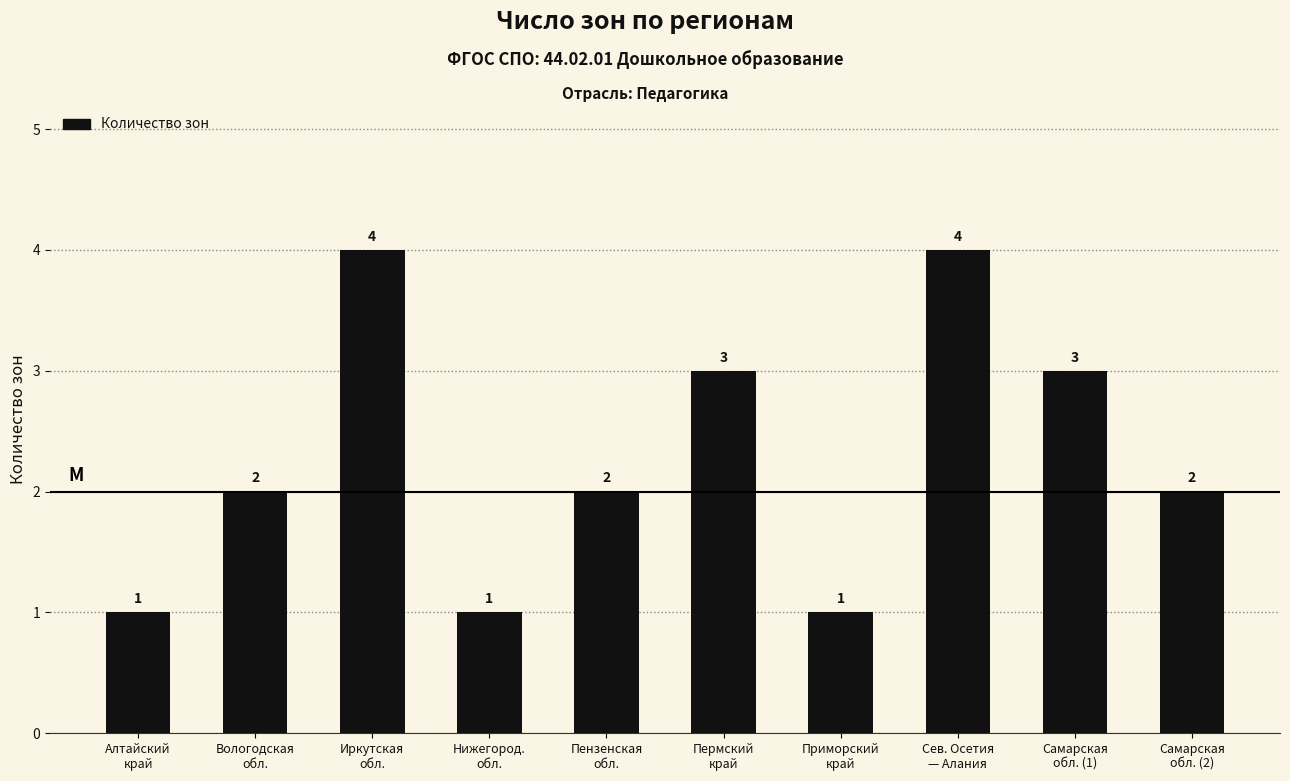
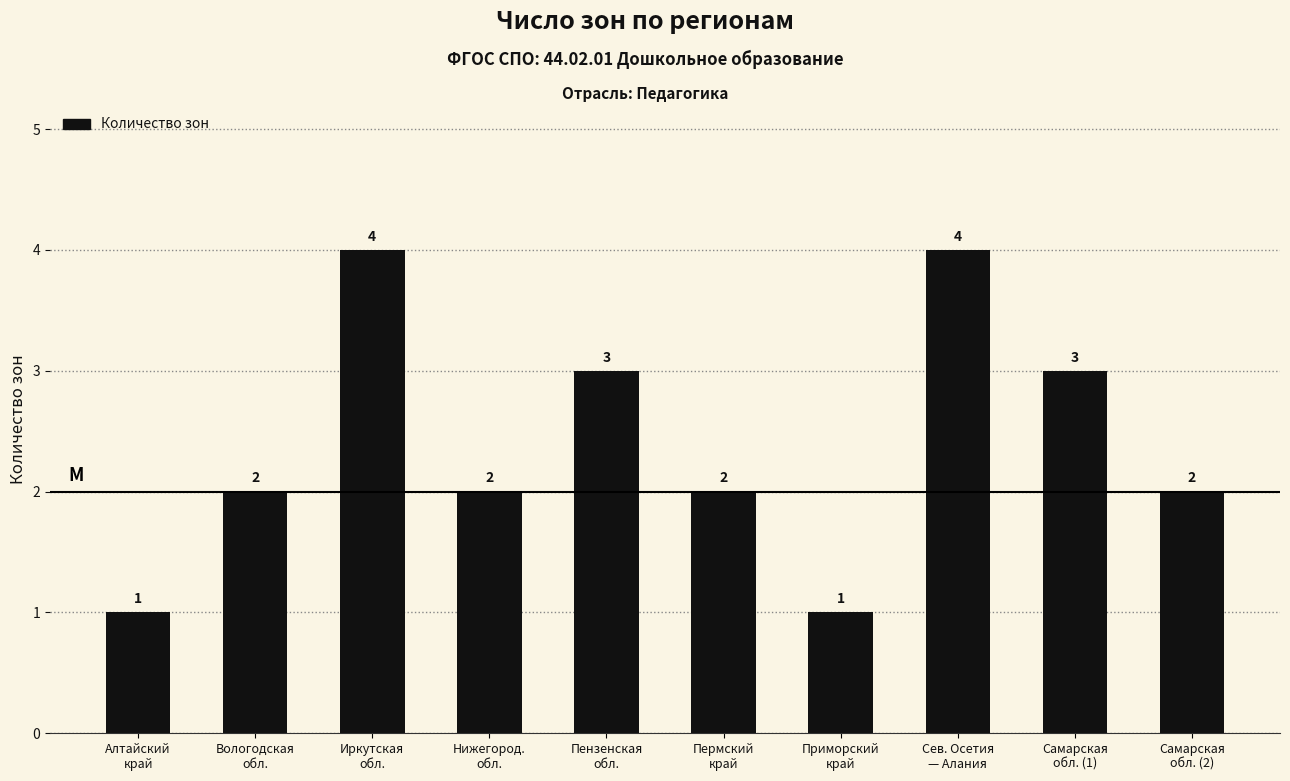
  {
    "Алтайский край": 1,
    "Вологодская обл.": 2,
    "Иркутская обл.": 4,
-   "Нижегород. обл.": 1,
-   "Пензенская обл.": 2,
-   "Пермский край": 3,
+   "Нижегород. обл.": 2,
+   "Пензенская обл.": 3,
+   "Пермский край": 2,
    "Приморский край": 1,
    "Сев. Осетия — Алания": 4,
    "Самарская обл. (1)": 3,
    "Самарская обл. (2)": 2
  }
